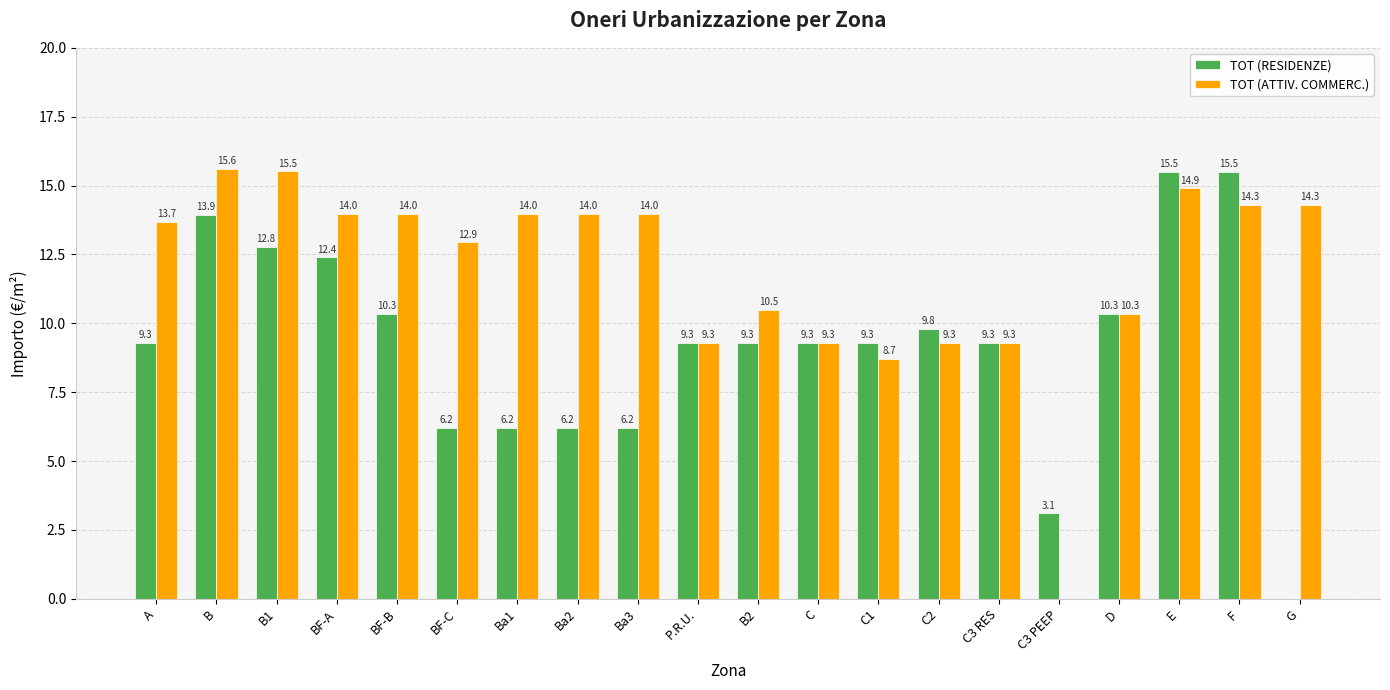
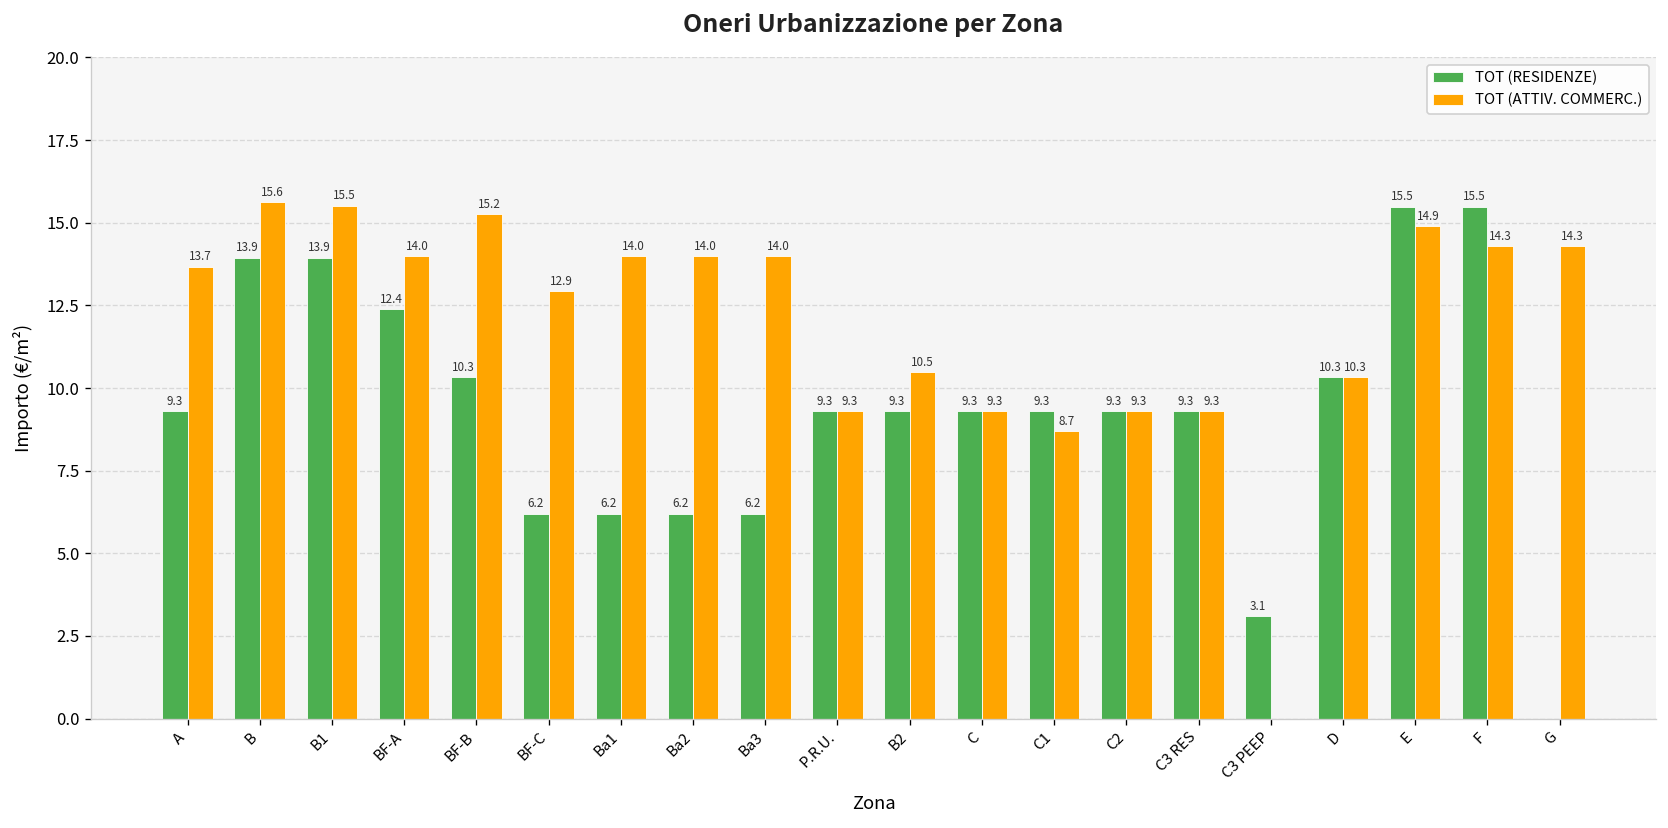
  {
    "TOT (RESIDENZE)": {
      "A": 9.3,
      "B": 13.9,
-     "B1": 12.8,
+     "B1": 13.9,
      "BF-A": 12.4,
      "BF-B": 10.3,
      "BF-C": 6.2,
      "Ba1": 6.2,
      "Ba2": 6.2,
      "Ba3": 6.2,
      "P.R.U.": 9.3,
      "B2": 9.3,
      "C": 9.3,
      "C1": 9.3,
-     "C2": 9.8,
+     "C2": 9.3,
      "C3 RES": 9.3,
      "C3 PEEP": 3.1,
      "D": 10.3,
      "E": 15.5,
      "F": 15.5
    },
    "TOT (ATTIV. COMMERC.)": {
      "A": 13.7,
      "B": 15.6,
      "B1": 15.5,
      "BF-A": 14.0,
-     "BF-B": 14.0,
+     "BF-B": 15.2,
      "BF-C": 12.9,
      "Ba1": 14.0,
      "Ba2": 14.0,
      "Ba3": 14.0,
      "P.R.U.": 9.3,
      "B2": 10.5,
      "C": 9.3,
      "C1": 8.7,
      "C2": 9.3,
      "C3 RES": 9.3,
      "D": 10.3,
      "E": 14.9,
      "F": 14.3,
      "G": 14.3
    }
  }
